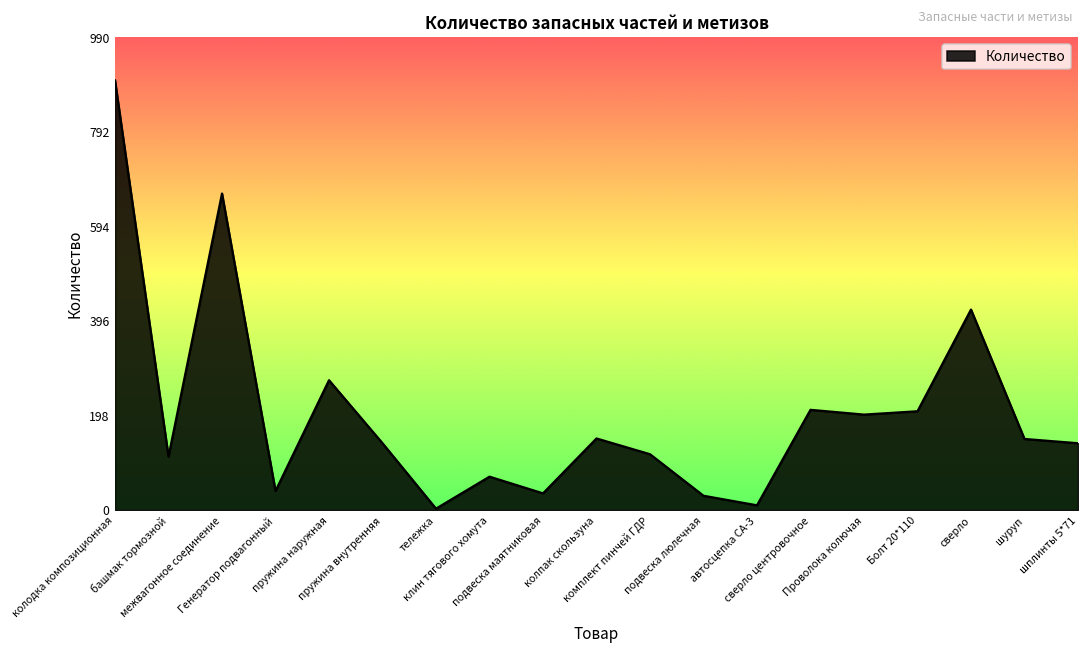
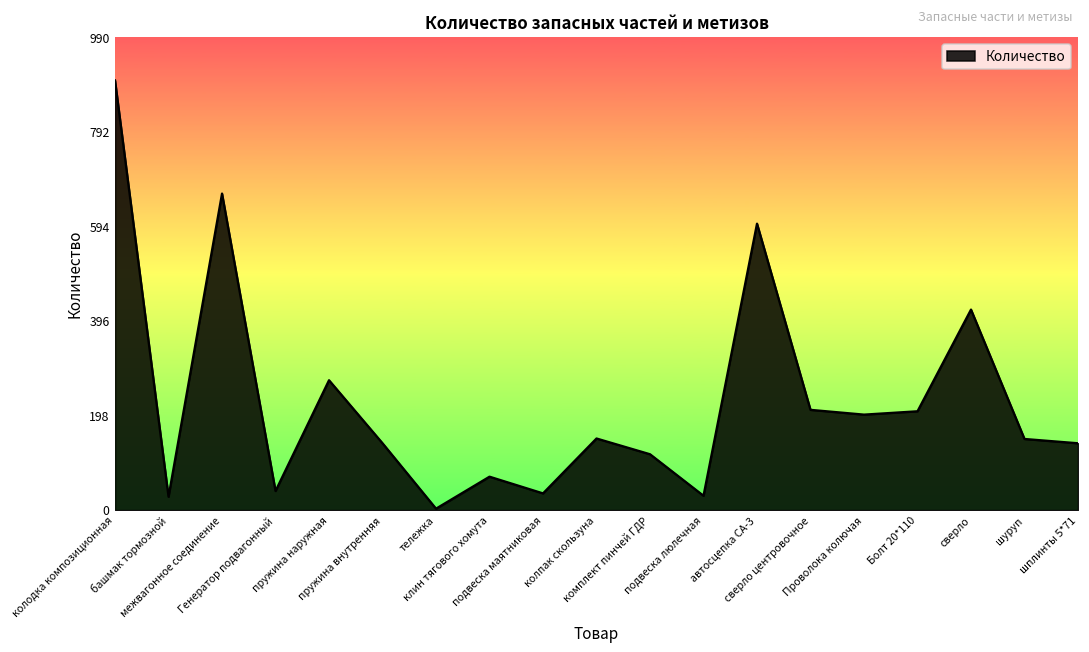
  {
    "колодка композиционная": 900,
-   "башмак тормозной": 110,
+   "башмак тормозной": 30,
    "межвагонное соединение": 660,
    "Генератор подвагонный": 40,
    "пружина наружная": 270,
    "пружина внутренняя": 140,
    "тележка": 0,
    "клин тягового хомута": 70,
    "подвеска маятниковая": 40,
    "колпак скользуна": 150,
    "комплект пинчей ГДР": 120,
    "подвеска люлечная": 30,
-   "автосцепка СА-3": 10,
+   "автосцепка СА-3": 600,
    "сверло центровочное": 210,
    "Проволока колючая": 200,
    "Болт 20*110": 210,
    "сверло": 420,
    "шуруп": 150,
    "шплинты 5*71": 140
  }
